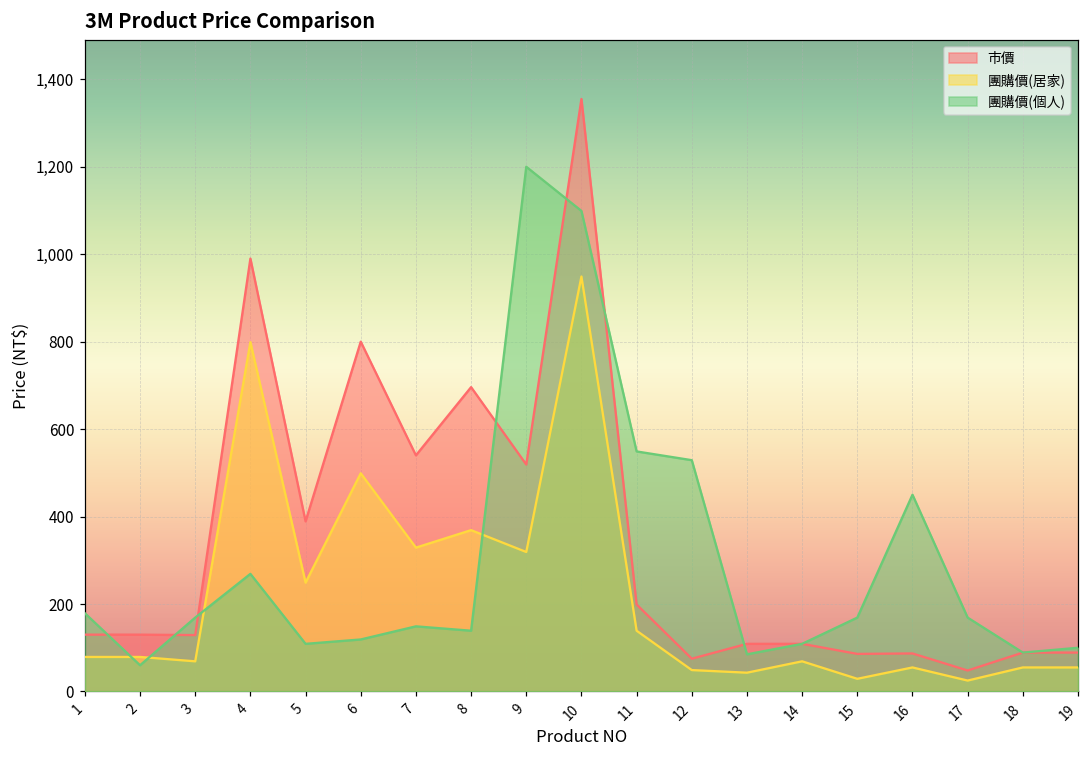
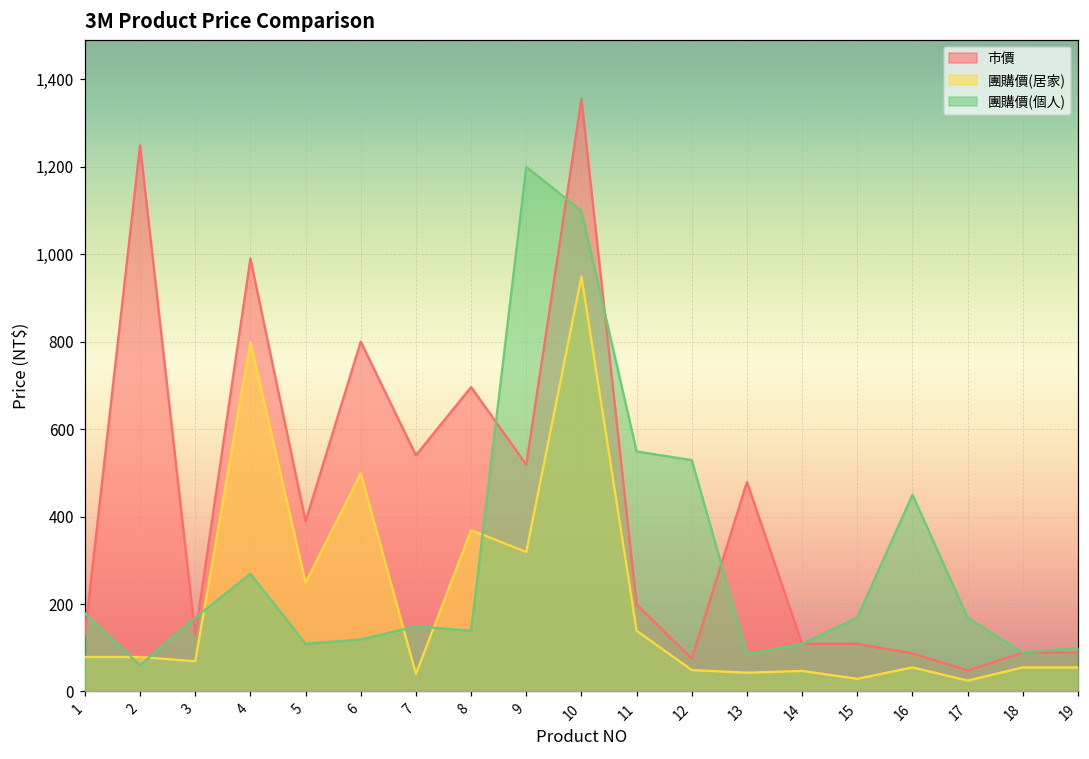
  {
    "市價": {
      "1": "130",
-     "2": "130",
+     "2": "1,250",
      "3": "130",
      "4": "990",
      "5": "390",
      "6": "800",
      "7": "540",
      "8": "700",
      "9": "520",
      "10": "1,360",
      "11": "200",
      "12": "80",
-     "13": "110",
-     "15": "90",
+     "13": "480",
+     "15": "110",
      "16": "90",
      "17": "50",
      "19": "90"
    },
    "團購價(居家)": {
      "1": "80",
      "2": "80",
      "3": "70",
      "4": "800",
      "5": "250",
      "6": "500",
-     "7": "330",
+     "7": "40",
      "8": "370",
      "9": "320",
      "10": "950",
      "11": "140",
      "12": "50",
      "13": "40",
-     "14": "70",
+     "14": "50",
      "15": "30",
      "16": "60",
      "17": "30",
      "18": "60",
      "19": "60"
    },
    "團購價(個人)": {
      "1": "180",
      "2": "60",
      "3": "170",
      "4": "270",
      "5": "110",
      "6": "120",
      "7": "150",
      "8": "140",
      "9": "1,200",
      "10": "1,100",
      "11": "550",
      "12": "530",
      "13": "90",
      "15": "170",
      "16": "450",
      "17": "170",
      "19": "100"
    }
  }
